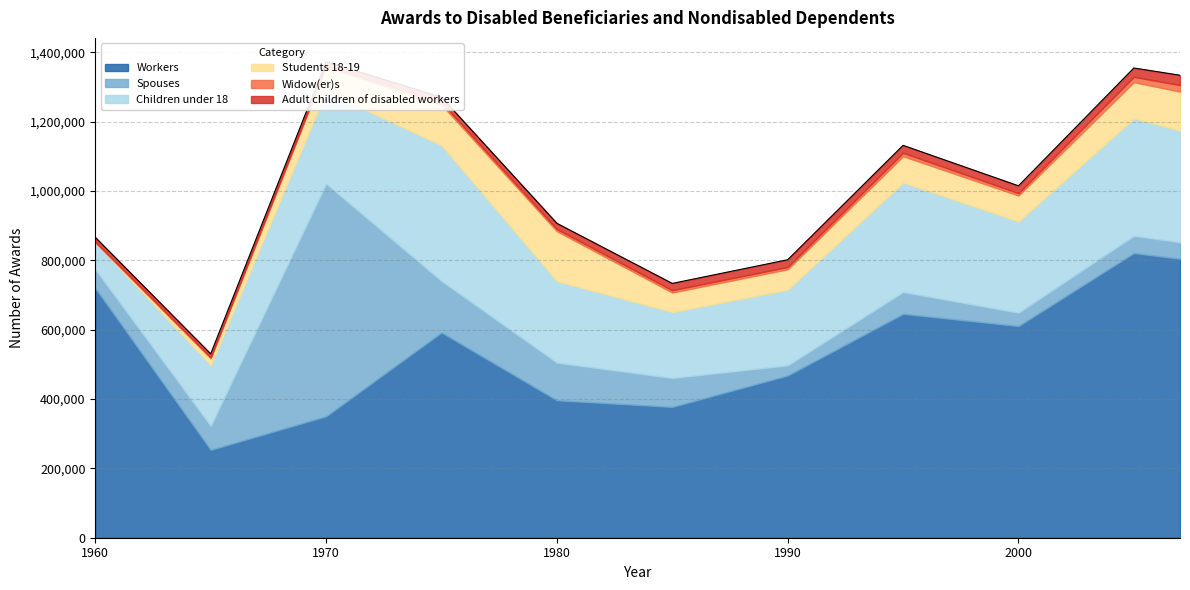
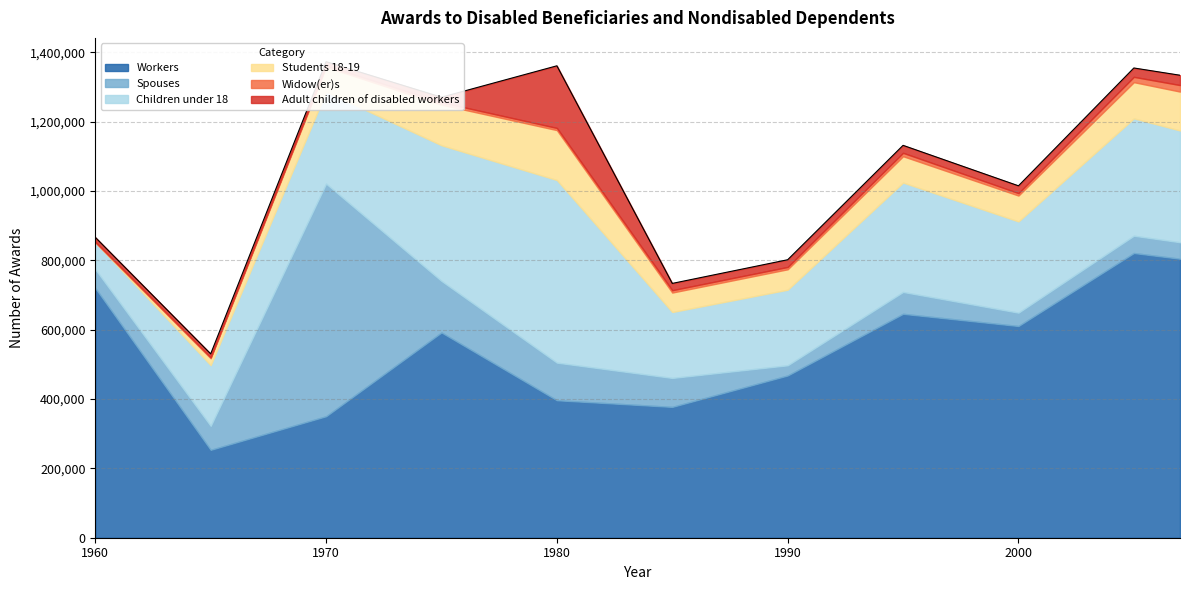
  {
    "Workers": {
      "1960": "720,000",
      "1970": "350,000",
      "1980": "400,000",
      "1990": "470,000",
      "2000": "610,000"
    },
    "Spouses": {
      "1960": "50,000",
      "1970": "670,000",
      "1980": "110,000",
      "1990": "30,000",
      "2000": "40,000"
    },
    "Children under 18": {
-     "1980": "240,000",
+     "1980": "530,000",
      "1990": "220,000",
      "2000": "260,000"
    },
    "Adult children of disabled workers": {
      "1960": "10,000",
-     "1980": "20,000",
+     "1980": "180,000",
      "1990": "20,000",
      "2000": "20,000"
    }
  }
